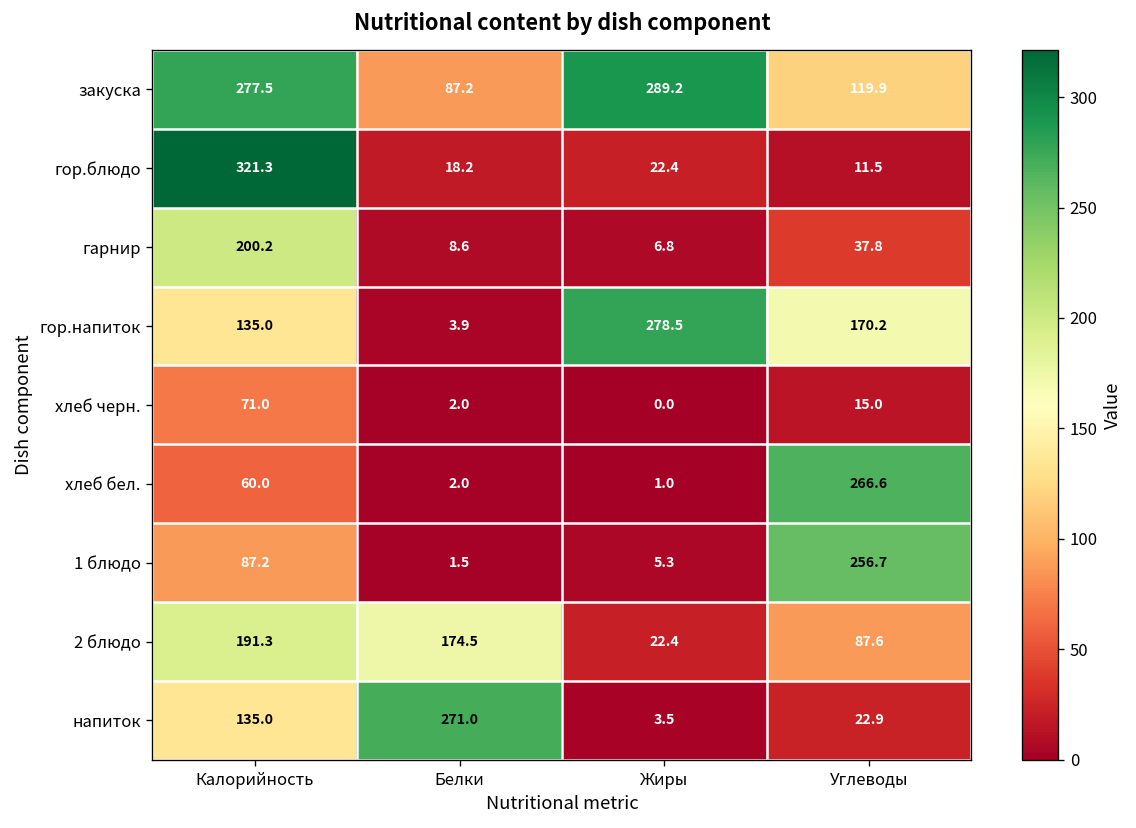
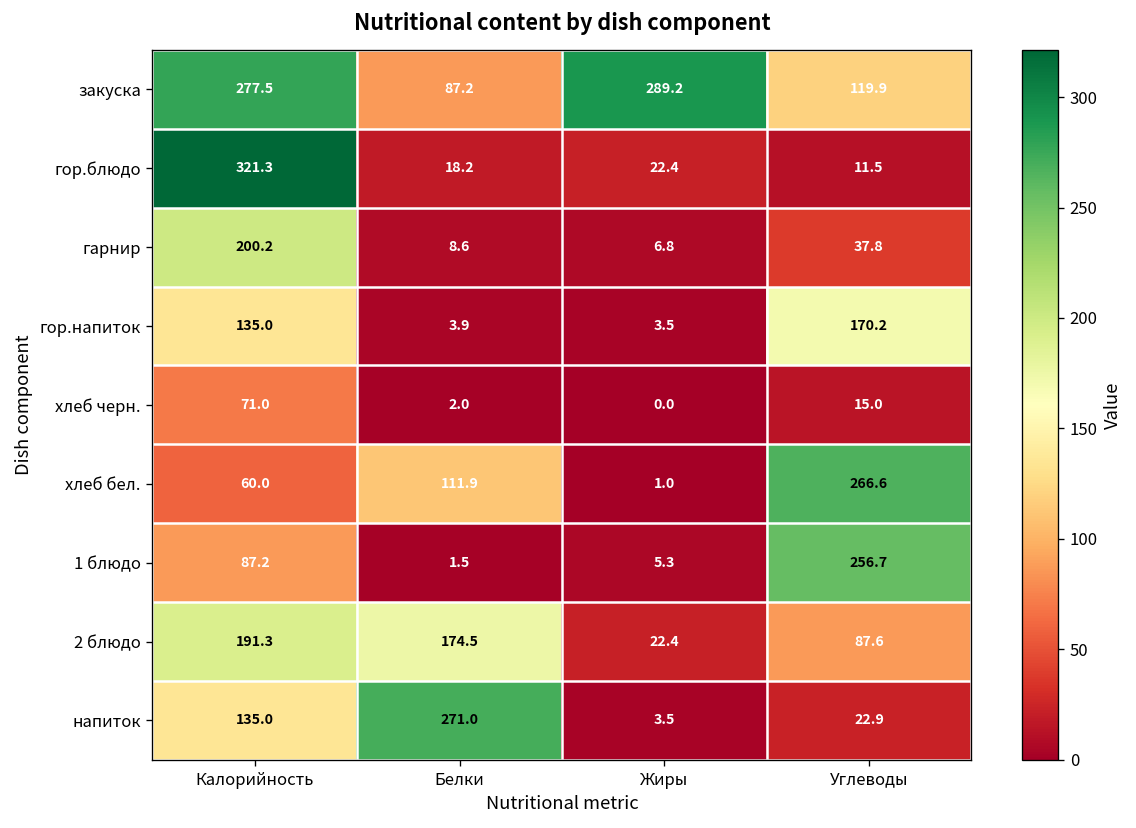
  {
    "закуска": {
      "Калорийность": 277.5,
      "Белки": 87.2,
      "Жиры": 289.2,
      "Углеводы": 119.9
    },
    "гор.блюдо": {
      "Калорийность": 321.3,
      "Белки": 18.2,
      "Жиры": 22.4,
      "Углеводы": 11.5
    },
    "гарнир": {
      "Калорийность": 200.2,
      "Белки": 8.6,
      "Жиры": 6.8,
      "Углеводы": 37.8
    },
    "гор.напиток": {
      "Калорийность": 135.0,
      "Белки": 3.9,
-     "Жиры": 278.5,
+     "Жиры": 3.5,
      "Углеводы": 170.2
    },
    "хлеб черн.": {
      "Калорийность": 71.0,
      "Белки": 2.0,
      "Жиры": 0.0,
      "Углеводы": 15.0
    },
    "хлеб бел.": {
      "Калорийность": 60.0,
-     "Белки": 2.0,
+     "Белки": 111.9,
      "Жиры": 1.0,
      "Углеводы": 266.6
    },
    "1 блюдо": {
      "Калорийность": 87.2,
      "Белки": 1.5,
      "Жиры": 5.3,
      "Углеводы": 256.7
    },
    "2 блюдо": {
      "Калорийность": 191.3,
      "Белки": 174.5,
      "Жиры": 22.4,
      "Углеводы": 87.6
    },
    "напиток": {
      "Калорийность": 135.0,
      "Белки": 271.0,
      "Жиры": 3.5,
      "Углеводы": 22.9
    }
  }
